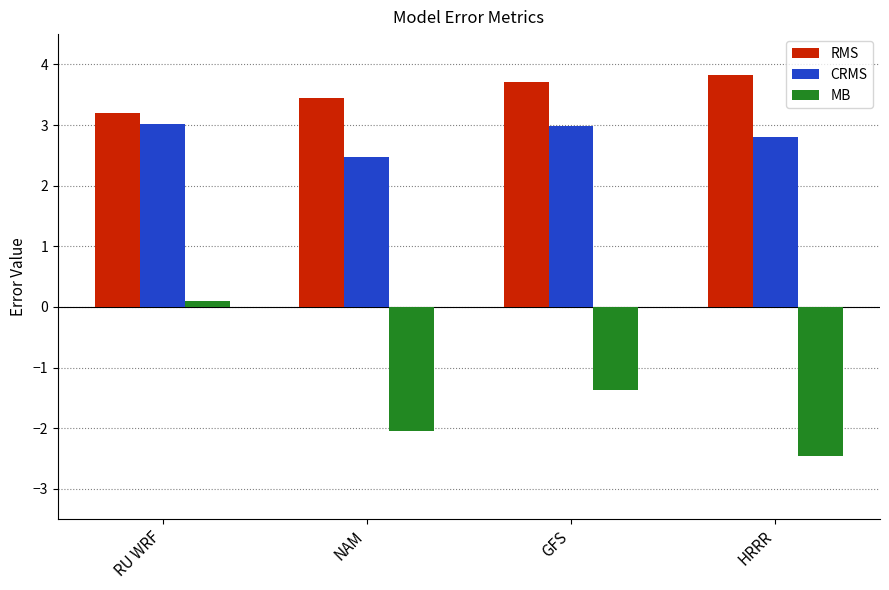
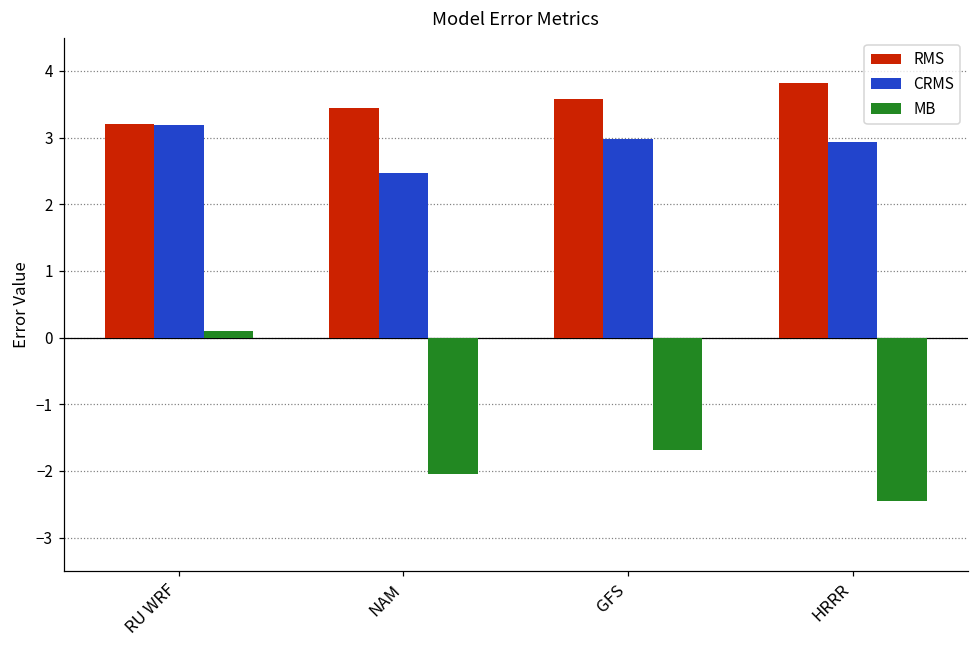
  {
    "RMS": {
      "RU WRF": 3.2,
      "NAM": 3.4,
-     "GFS": 3.7,
+     "GFS": 3.6,
      "HRRR": 3.8
    },
    "CRMS": {
-     "RU WRF": 3.0,
+     "RU WRF": 3.2,
      "NAM": 2.5,
      "GFS": 3.0,
-     "HRRR": 2.8
+     "HRRR": 2.9
    },
    "MB": {
      "RU WRF": 0.1,
      "NAM": -2.0,
-     "GFS": -1.4,
+     "GFS": -1.7,
      "HRRR": -2.5
    }
  }
